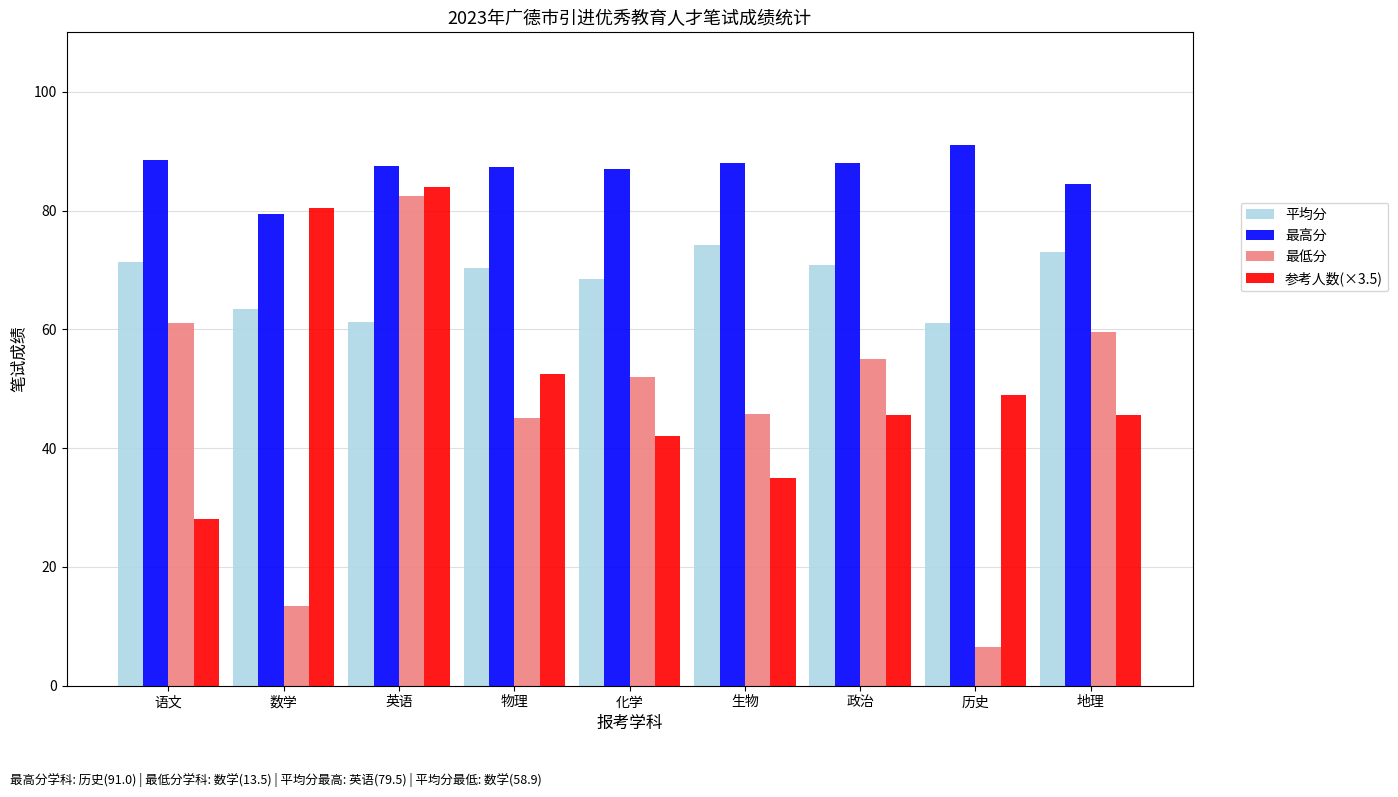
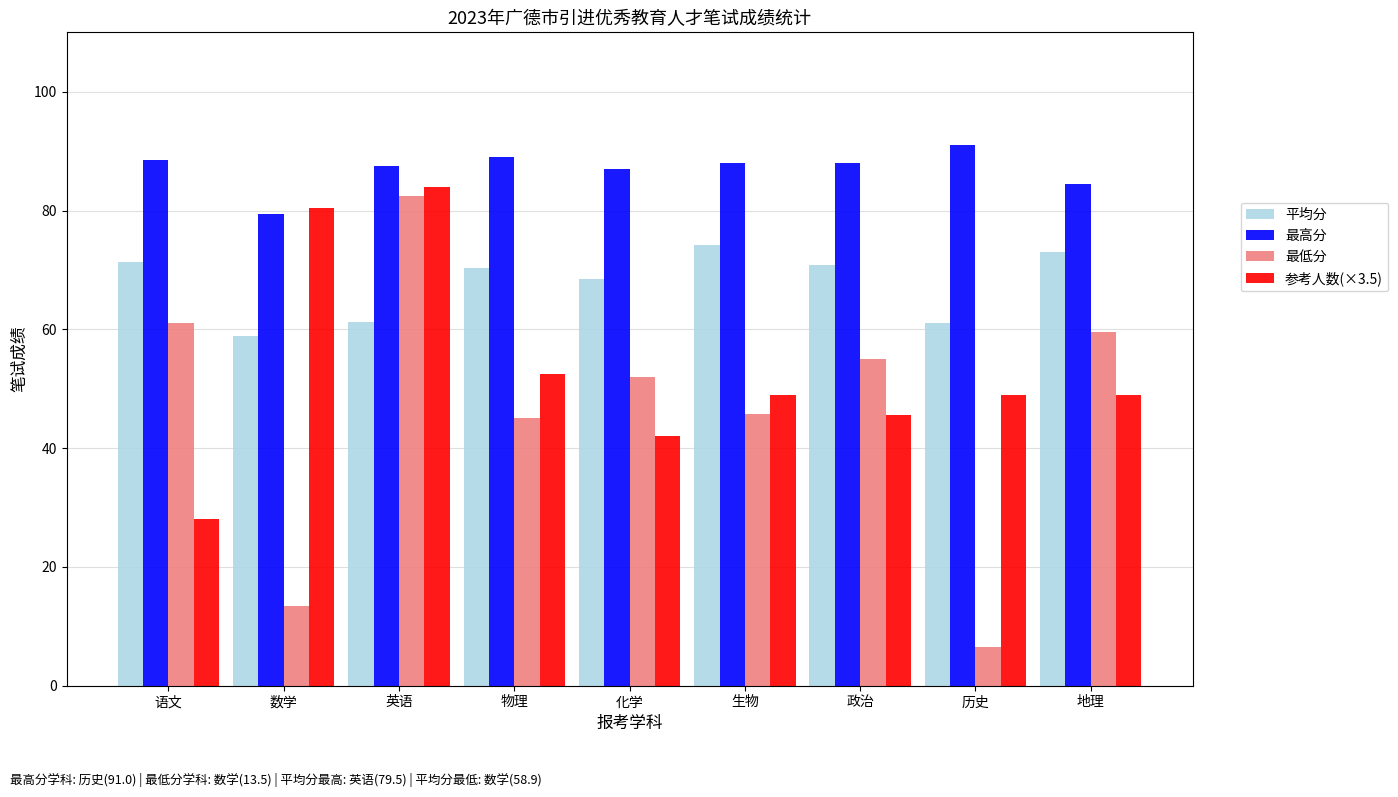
  {
    "平均分": {
      "语文": 71,
-     "数学": 63,
+     "数学": 59,
      "英语": 61,
      "物理": 70,
      "化学": 68,
      "生物": 74,
      "政治": 71,
      "历史": 61,
      "地理": 73
    },
    "最高分": {
      "语文": 89,
      "数学": 80,
      "英语": 88,
-     "物理": 87,
+     "物理": 89,
      "化学": 87,
      "生物": 88,
      "政治": 88,
      "历史": 91,
      "地理": 85
    },
    "最低分": {
      "语文": 61,
      "数学": 14,
      "英语": 83,
      "物理": 45,
      "化学": 52,
      "生物": 46,
      "政治": 55,
      "历史": 7,
      "地理": 60
    },
    "参考人数(×3.5)": {
      "语文": 28,
      "数学": 81,
      "英语": 84,
      "物理": 53,
      "化学": 42,
-     "生物": 35,
+     "生物": 49,
      "政治": 46,
      "历史": 49,
-     "地理": 46
+     "地理": 49
    }
  }
